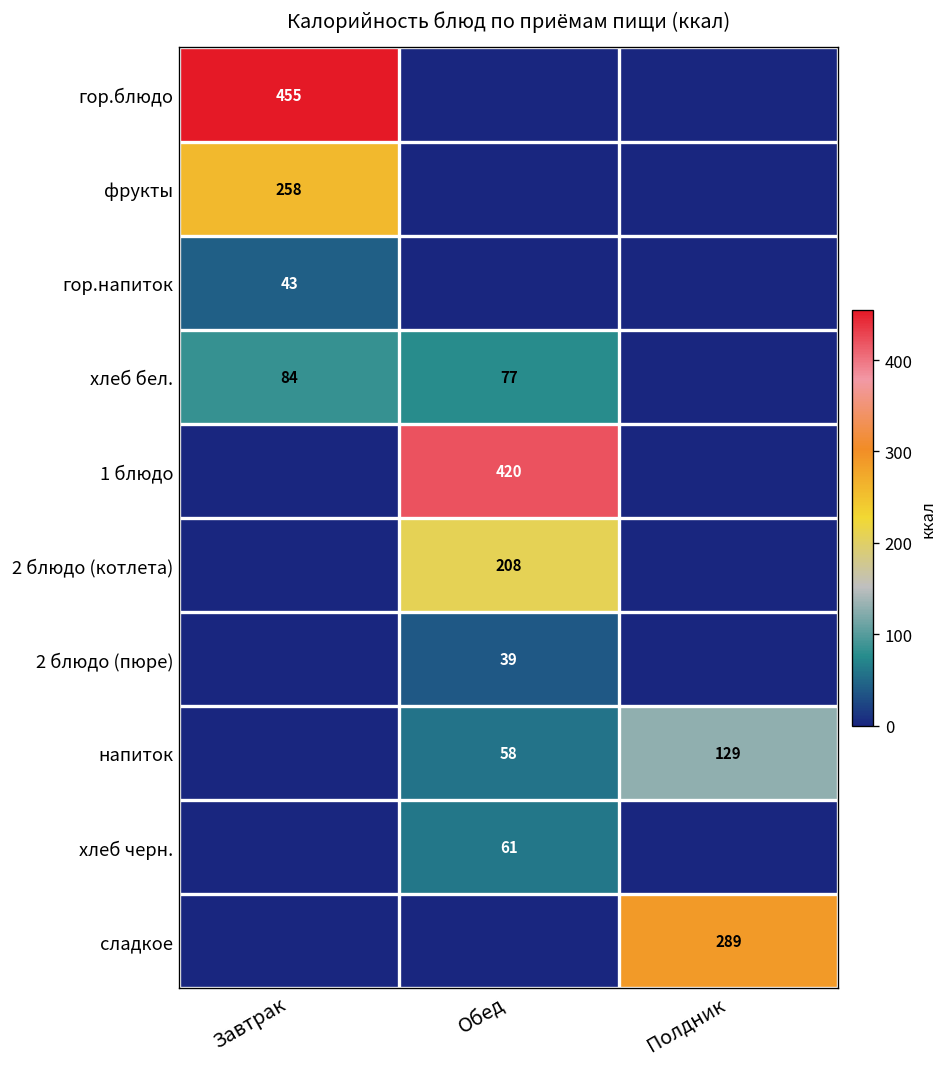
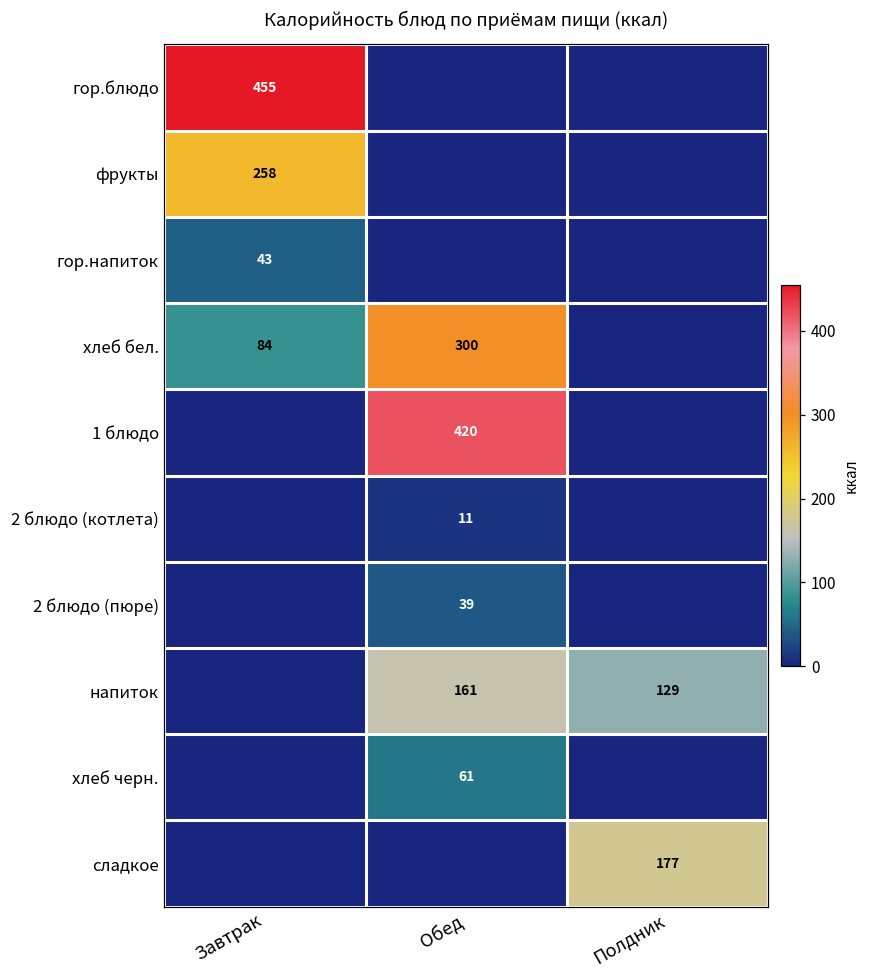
  {
    "гор.блюдо": {
      "Завтрак": 455
    },
    "фрукты": {
      "Завтрак": 258
    },
    "гор.напиток": {
      "Завтрак": 43
    },
    "хлеб бел.": {
      "Завтрак": 84,
-     "Обед": 77
+     "Обед": 300
    },
    "1 блюдо": {
      "Обед": 420
    },
    "2 блюдо (котлета)": {
-     "Обед": 208
+     "Обед": 11
    },
    "2 блюдо (пюре)": {
      "Обед": 39
    },
    "напиток": {
-     "Обед": 58,
+     "Обед": 161,
      "Полдник": 129
    },
    "хлеб черн.": {
      "Обед": 61
    },
    "сладкое": {
-     "Полдник": 289
+     "Полдник": 177
    }
  }
